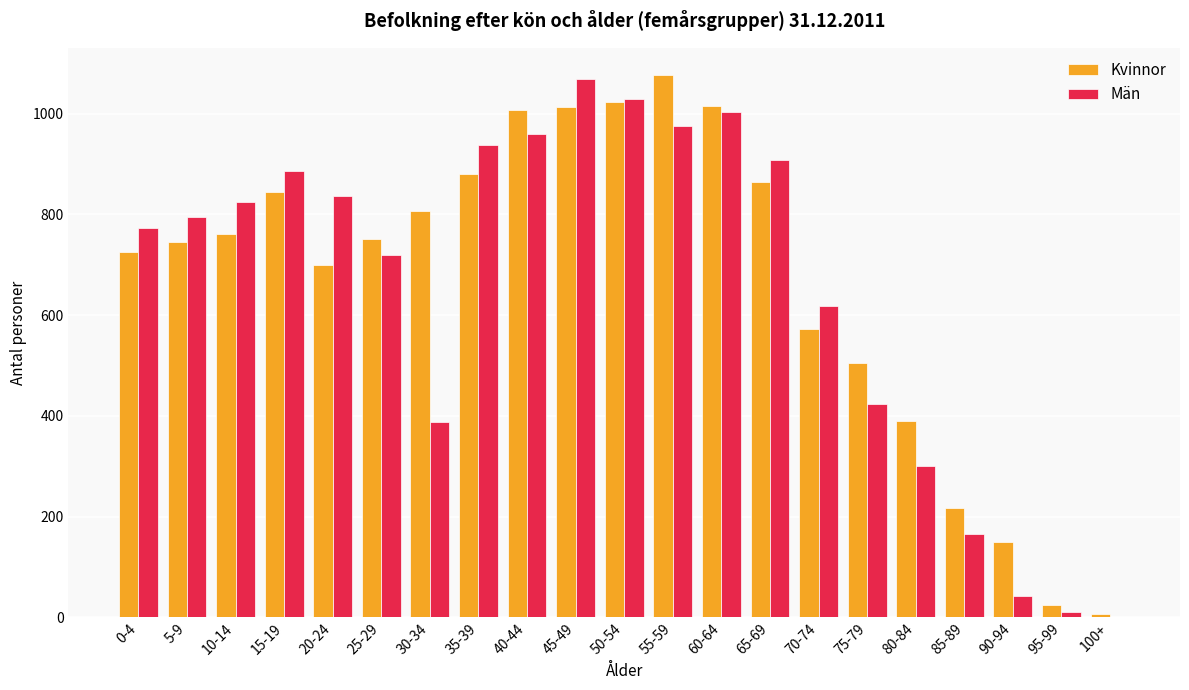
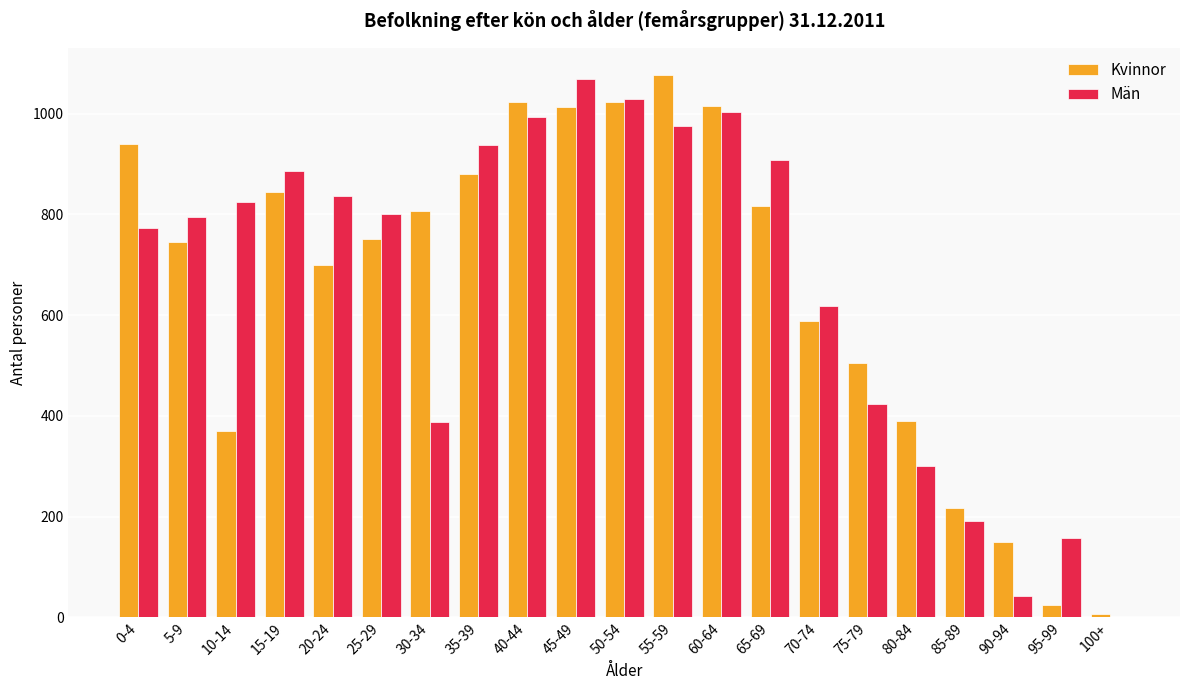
  {
    "Kvinnor": {
-     "0-4": 730,
+     "0-4": 940,
      "5-9": 750,
-     "10-14": 760,
+     "10-14": 370,
      "15-19": 850,
      "20-24": 700,
      "25-29": 750,
      "30-34": 810,
      "35-39": 880,
-     "40-44": 1010,
+     "40-44": 1020,
      "45-49": 1010,
      "50-54": 1020,
      "55-59": 1080,
      "60-64": 1020,
-     "65-69": 870,
-     "70-74": 570,
+     "65-69": 820,
+     "70-74": 590,
      "75-79": 510,
      "80-84": 390,
      "85-89": 220,
      "90-94": 150,
      "95-99": 20,
      "100+": 10
    },
    "Män": {
      "0-4": 770,
      "5-9": 800,
      "10-14": 830,
      "15-19": 890,
      "20-24": 840,
-     "25-29": 720,
+     "25-29": 800,
      "30-34": 390,
      "35-39": 940,
-     "40-44": 960,
+     "40-44": 990,
      "45-49": 1070,
      "50-54": 1030,
      "55-59": 980,
      "60-64": 1000,
      "65-69": 910,
      "70-74": 620,
      "75-79": 420,
      "80-84": 300,
-     "85-89": 170,
+     "85-89": 190,
      "90-94": 40,
-     "95-99": 10
+     "95-99": 160
    }
  }
